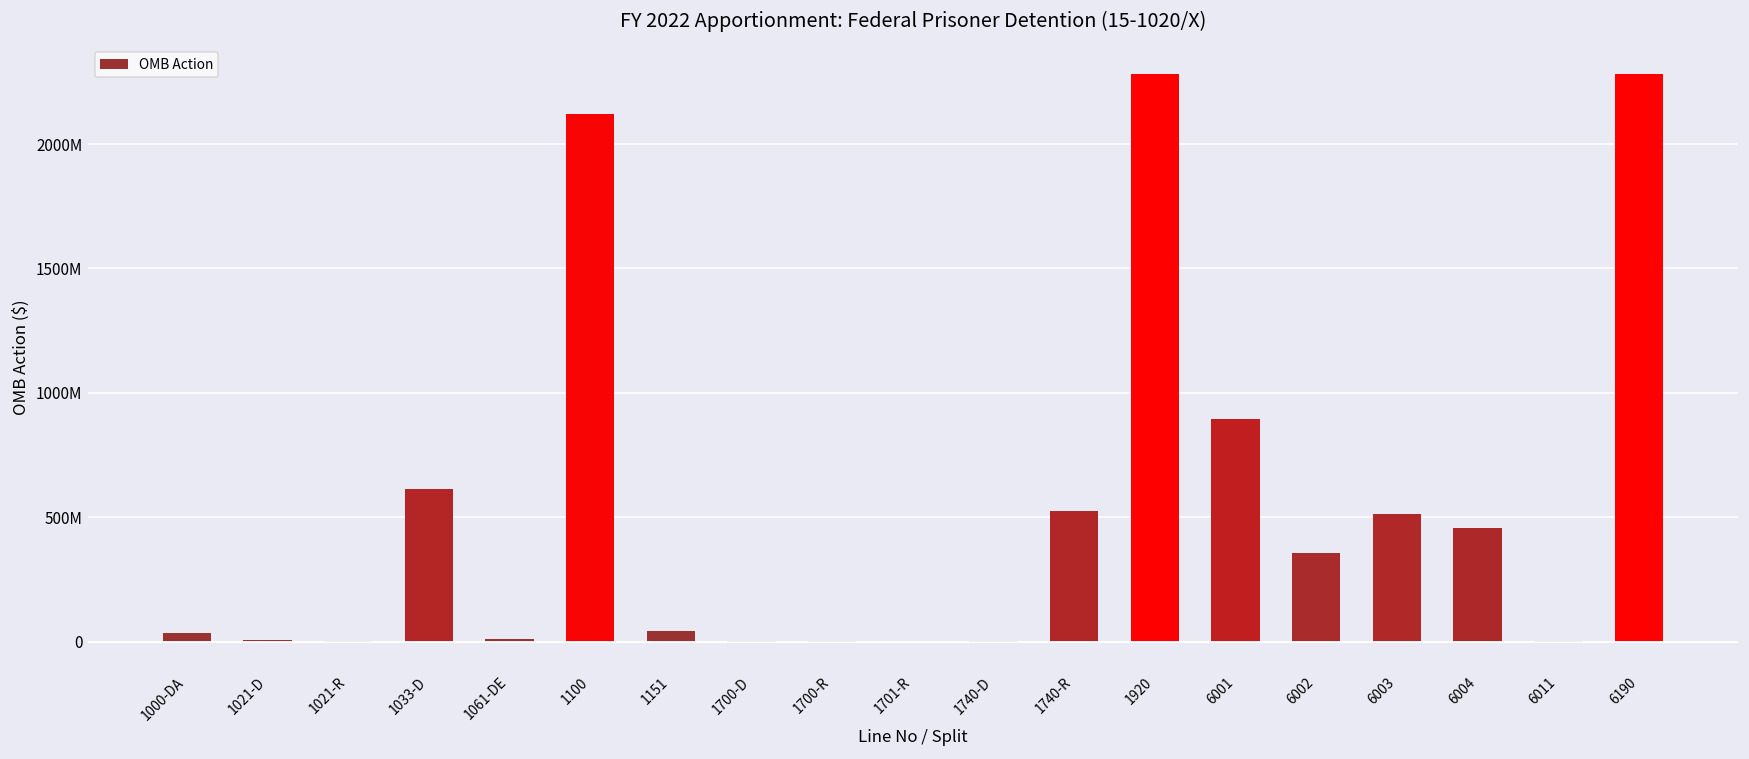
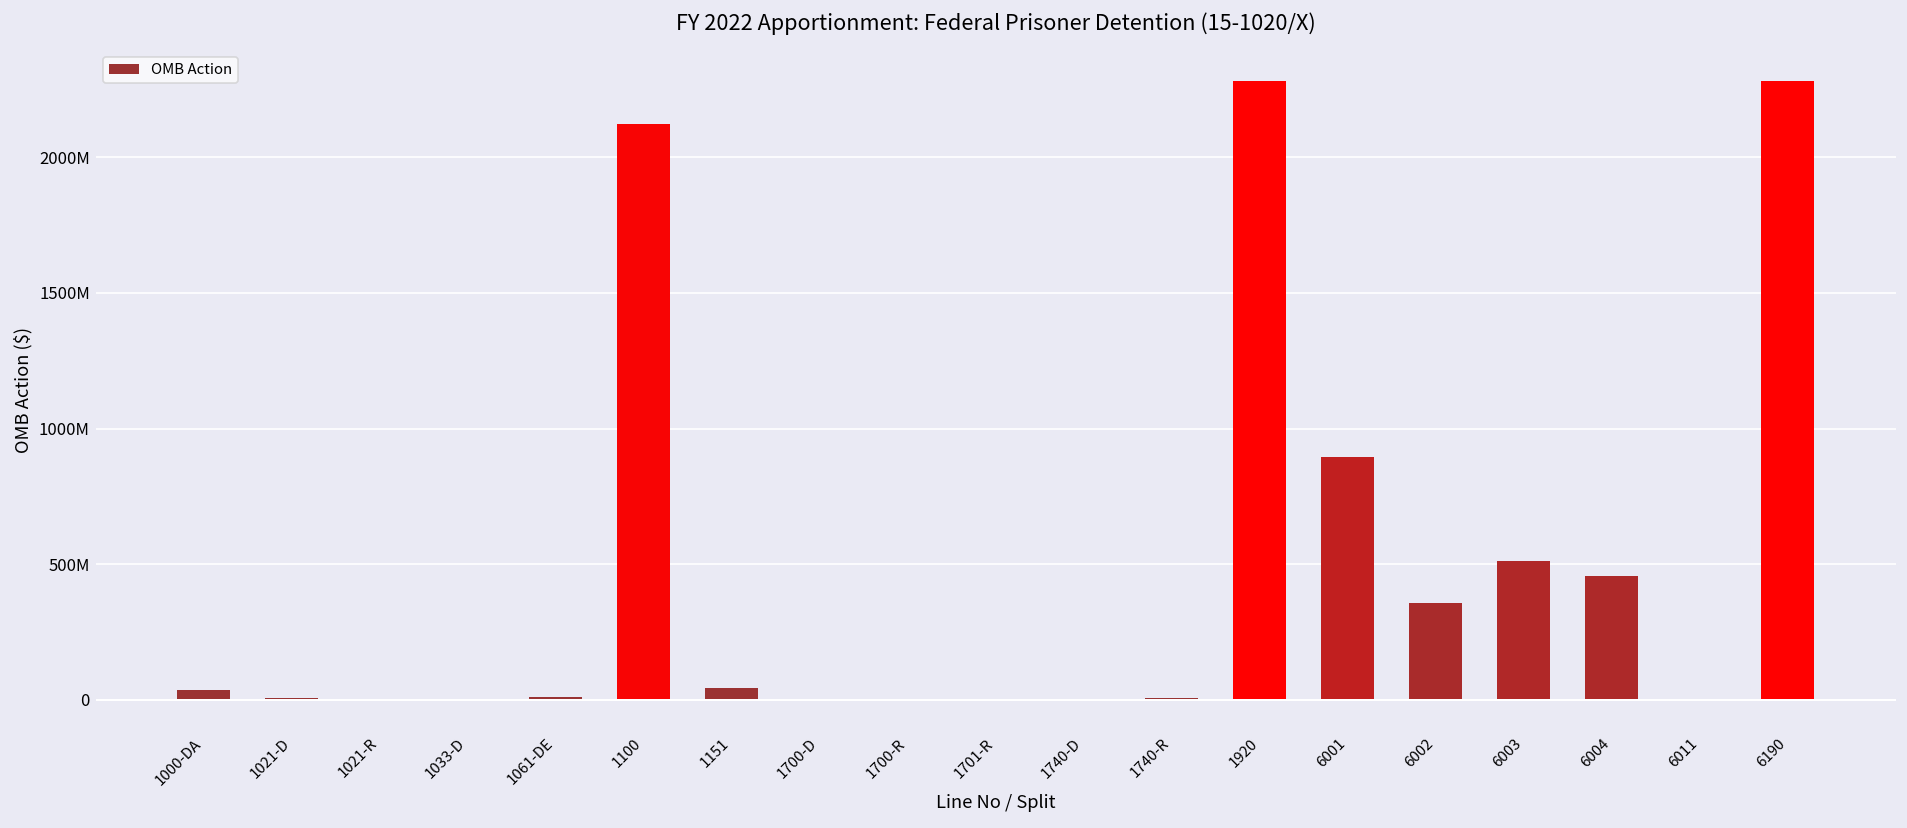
  {
    "1000-DA": 40000000,
-   "1033-D": 610000000,
+   "1033-D": 0,
    "1100": 2120000000,
    "1151": 40000000,
-   "1740-R": 530000000,
+   "1740-R": 10000000,
    "1920": 2280000000,
    "6001": 900000000,
    "6002": 360000000,
    "6003": 510000000,
    "6004": 460000000,
    "6190": 2280000000
  }
